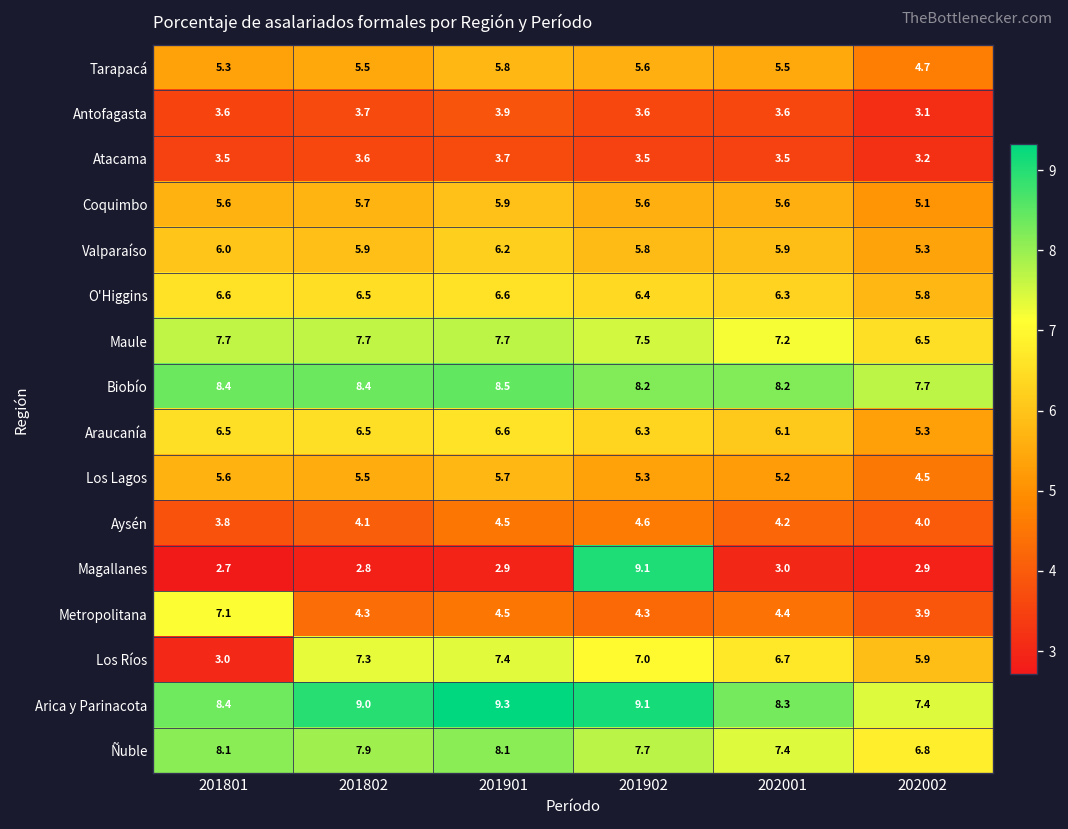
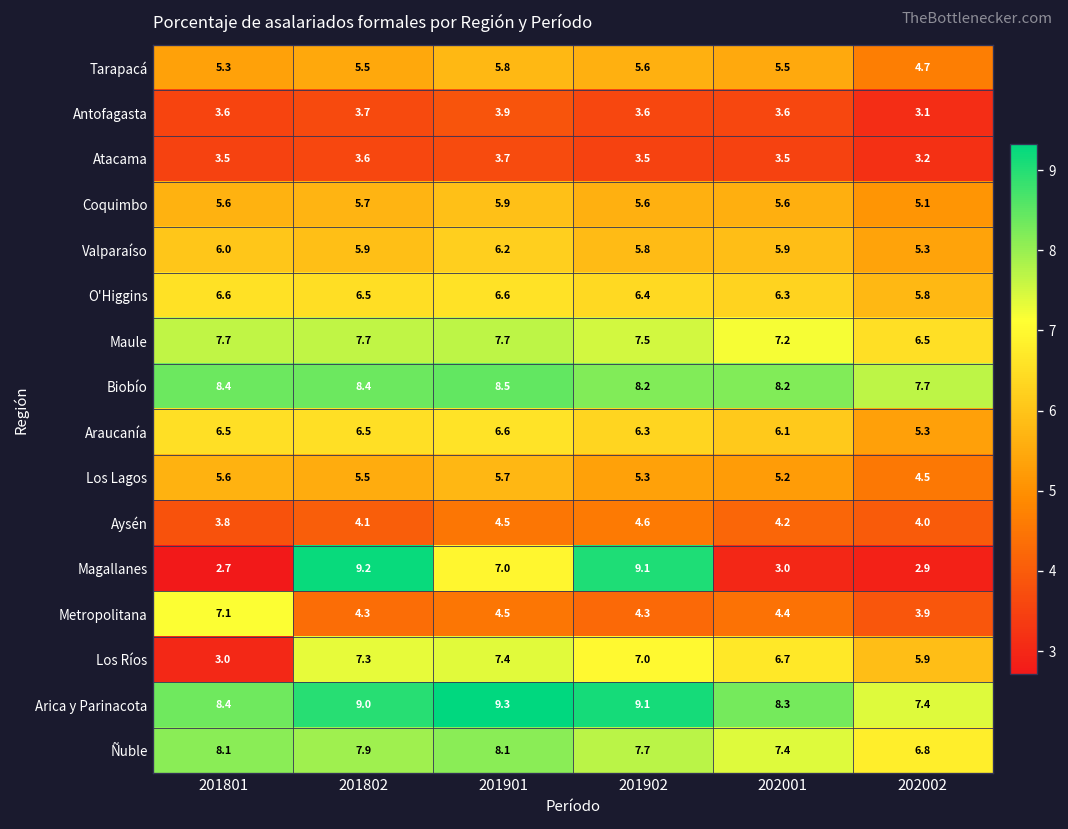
  {
    "Tarapacá": {
      "201801": 5.3,
      "201802": 5.5,
      "201901": 5.8,
      "201902": 5.6,
      "202001": 5.5,
      "202002": 4.7
    },
    "Antofagasta": {
      "201801": 3.6,
      "201802": 3.7,
      "201901": 3.9,
      "201902": 3.6,
      "202001": 3.6,
      "202002": 3.1
    },
    "Atacama": {
      "201801": 3.5,
      "201802": 3.6,
      "201901": 3.7,
      "201902": 3.5,
      "202001": 3.5,
      "202002": 3.2
    },
    "Coquimbo": {
      "201801": 5.6,
      "201802": 5.7,
      "201901": 5.9,
      "201902": 5.6,
      "202001": 5.6,
      "202002": 5.1
    },
    "Valparaíso": {
      "201801": 6.0,
      "201802": 5.9,
      "201901": 6.2,
      "201902": 5.8,
      "202001": 5.9,
      "202002": 5.3
    },
    "O'Higgins": {
      "201801": 6.6,
      "201802": 6.5,
      "201901": 6.6,
      "201902": 6.4,
      "202001": 6.3,
      "202002": 5.8
    },
    "Maule": {
      "201801": 7.7,
      "201802": 7.7,
      "201901": 7.7,
      "201902": 7.5,
      "202001": 7.2,
      "202002": 6.5
    },
    "Biobío": {
      "201801": 8.4,
      "201802": 8.4,
      "201901": 8.5,
      "201902": 8.2,
      "202001": 8.2,
      "202002": 7.7
    },
    "Araucanía": {
      "201801": 6.5,
      "201802": 6.5,
      "201901": 6.6,
      "201902": 6.3,
      "202001": 6.1,
      "202002": 5.3
    },
    "Los Lagos": {
      "201801": 5.6,
      "201802": 5.5,
      "201901": 5.7,
      "201902": 5.3,
      "202001": 5.2,
      "202002": 4.5
    },
    "Aysén": {
      "201801": 3.8,
      "201802": 4.1,
      "201901": 4.5,
      "201902": 4.6,
      "202001": 4.2,
      "202002": 4.0
    },
    "Magallanes": {
      "201801": 2.7,
-     "201802": 2.8,
-     "201901": 2.9,
+     "201802": 9.2,
+     "201901": 7.0,
      "201902": 9.1,
      "202001": 3.0,
      "202002": 2.9
    },
    "Metropolitana": {
      "201801": 7.1,
      "201802": 4.3,
      "201901": 4.5,
      "201902": 4.3,
      "202001": 4.4,
      "202002": 3.9
    },
    "Los Ríos": {
      "201801": 3.0,
      "201802": 7.3,
      "201901": 7.4,
      "201902": 7.0,
      "202001": 6.7,
      "202002": 5.9
    },
    "Arica y Parinacota": {
      "201801": 8.4,
      "201802": 9.0,
      "201901": 9.3,
      "201902": 9.1,
      "202001": 8.3,
      "202002": 7.4
    },
    "Ñuble": {
      "201801": 8.1,
      "201802": 7.9,
      "201901": 8.1,
      "201902": 7.7,
      "202001": 7.4,
      "202002": 6.8
    }
  }
